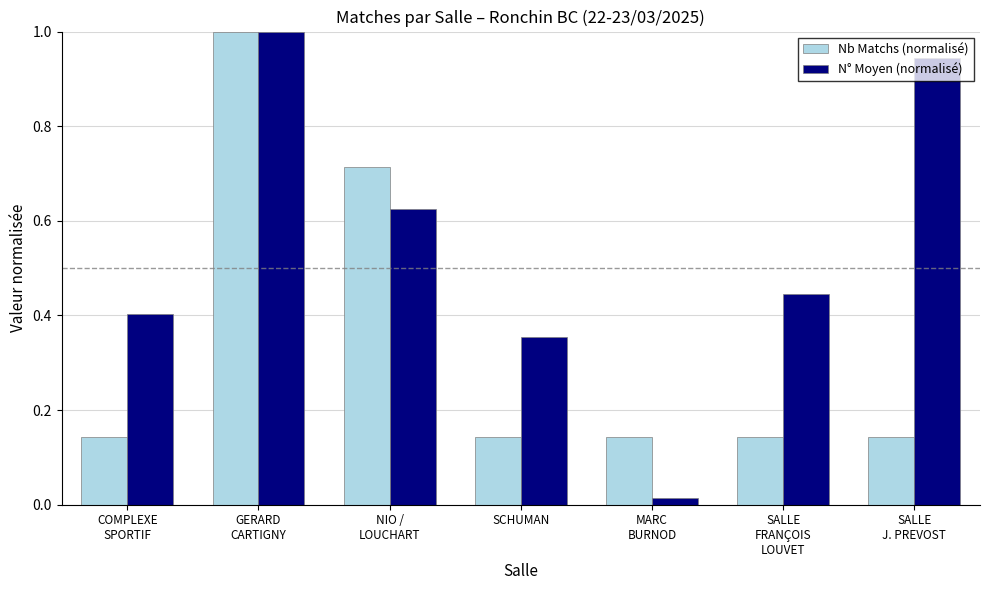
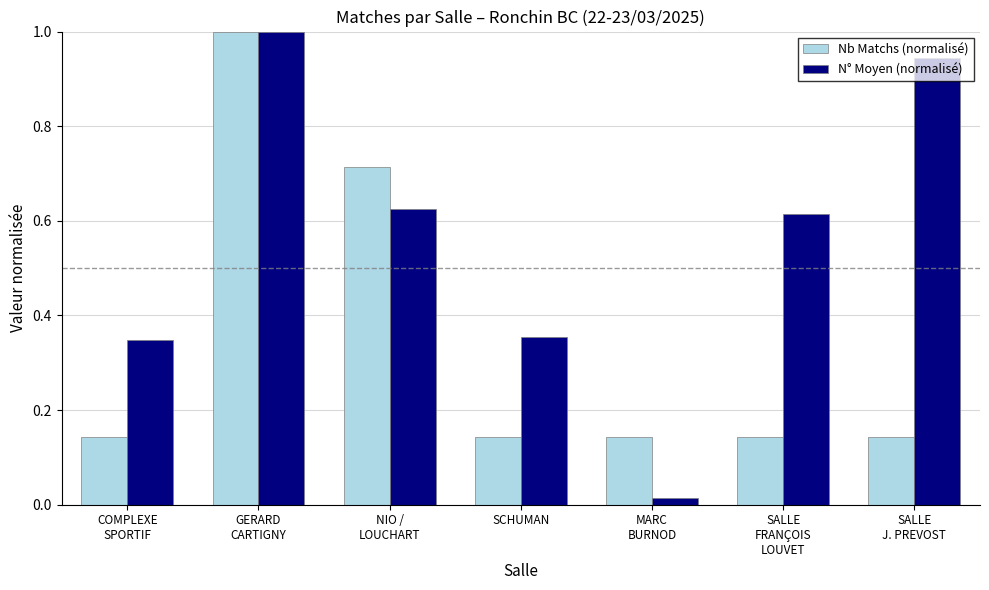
  {
    "Nb Matchs (normalisé)": {
      "COMPLEXE SPORTIF": 0.14,
      "GERARD CARTIGNY": 1.00,
      "NIO / LOUCHART": 0.71,
      "SCHUMAN": 0.14,
      "MARC BURNOD": 0.14,
      "SALLE FRANÇOIS LOUVET": 0.14,
      "SALLE J. PREVOST": 0.14
    },
    "N° Moyen (normalisé)": {
-     "COMPLEXE SPORTIF": 0.40,
+     "COMPLEXE SPORTIF": 0.35,
      "GERARD CARTIGNY": 1.00,
      "NIO / LOUCHART": 0.62,
      "SCHUMAN": 0.36,
      "MARC BURNOD": 0.01,
-     "SALLE FRANÇOIS LOUVET": 0.45
+     "SALLE FRANÇOIS LOUVET": 0.61
    }
  }
